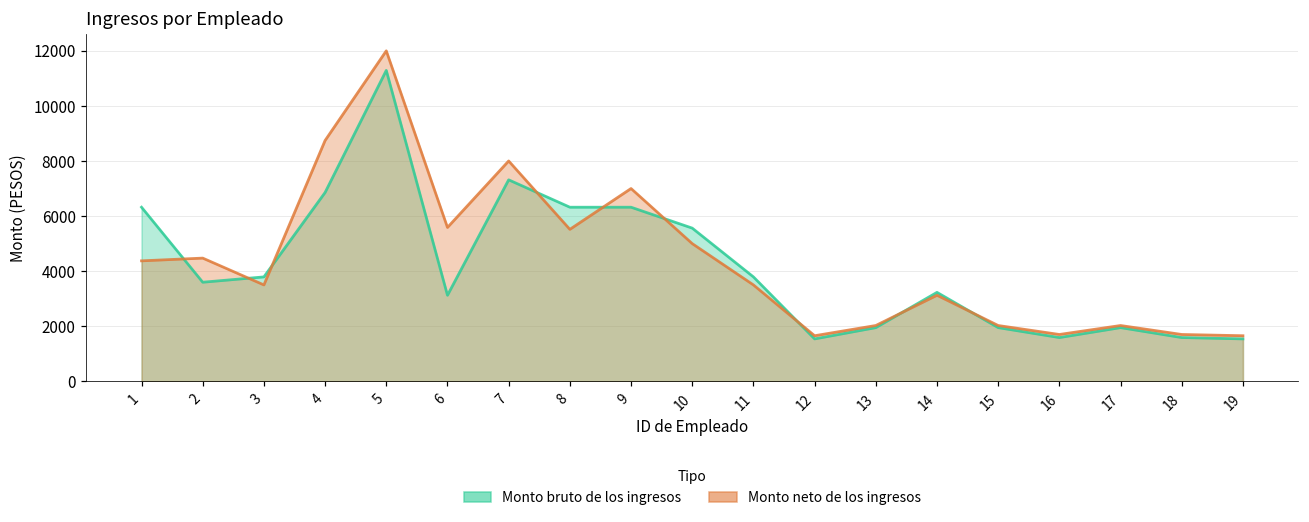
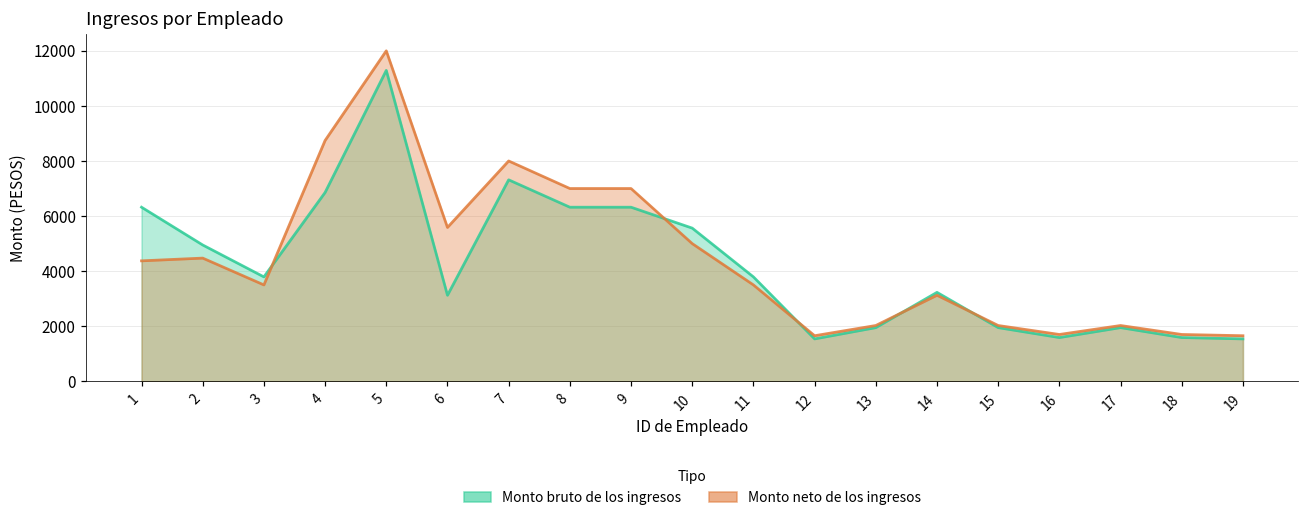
  {
    "Monto bruto de los ingresos": {
      "1": 6300,
-     "2": 3600,
+     "2": 5000,
      "3": 3800,
      "4": 6900,
      "5": 11300,
      "6": 3100,
      "7": 7300,
      "8": 6300,
      "9": 6300,
      "10": 5600,
      "11": 3800,
      "12": 1500,
      "14": 3200,
      "16": 1600,
      "18": 1600,
      "19": 1500
    },
    "Monto neto de los ingresos": {
      "1": 4400,
      "2": 4500,
      "3": 3500,
      "4": 8700,
      "5": 12000,
      "6": 5600,
      "7": 8000,
-     "8": 5500,
+     "8": 7000,
      "9": 7000,
      "10": 5000,
      "11": 3500,
      "12": 1700,
      "14": 3100,
      "16": 1700,
      "18": 1700,
      "19": 1700
    }
  }
